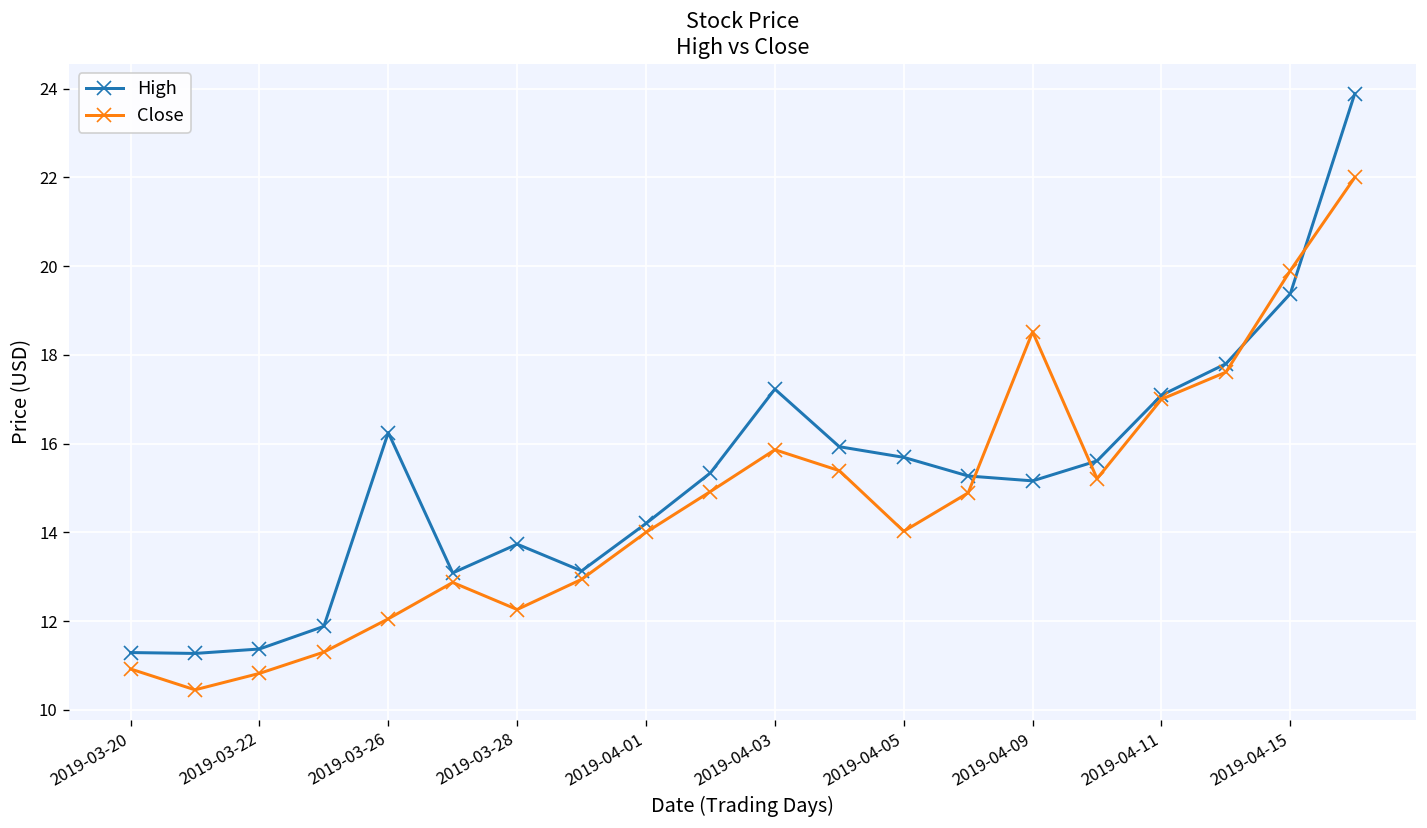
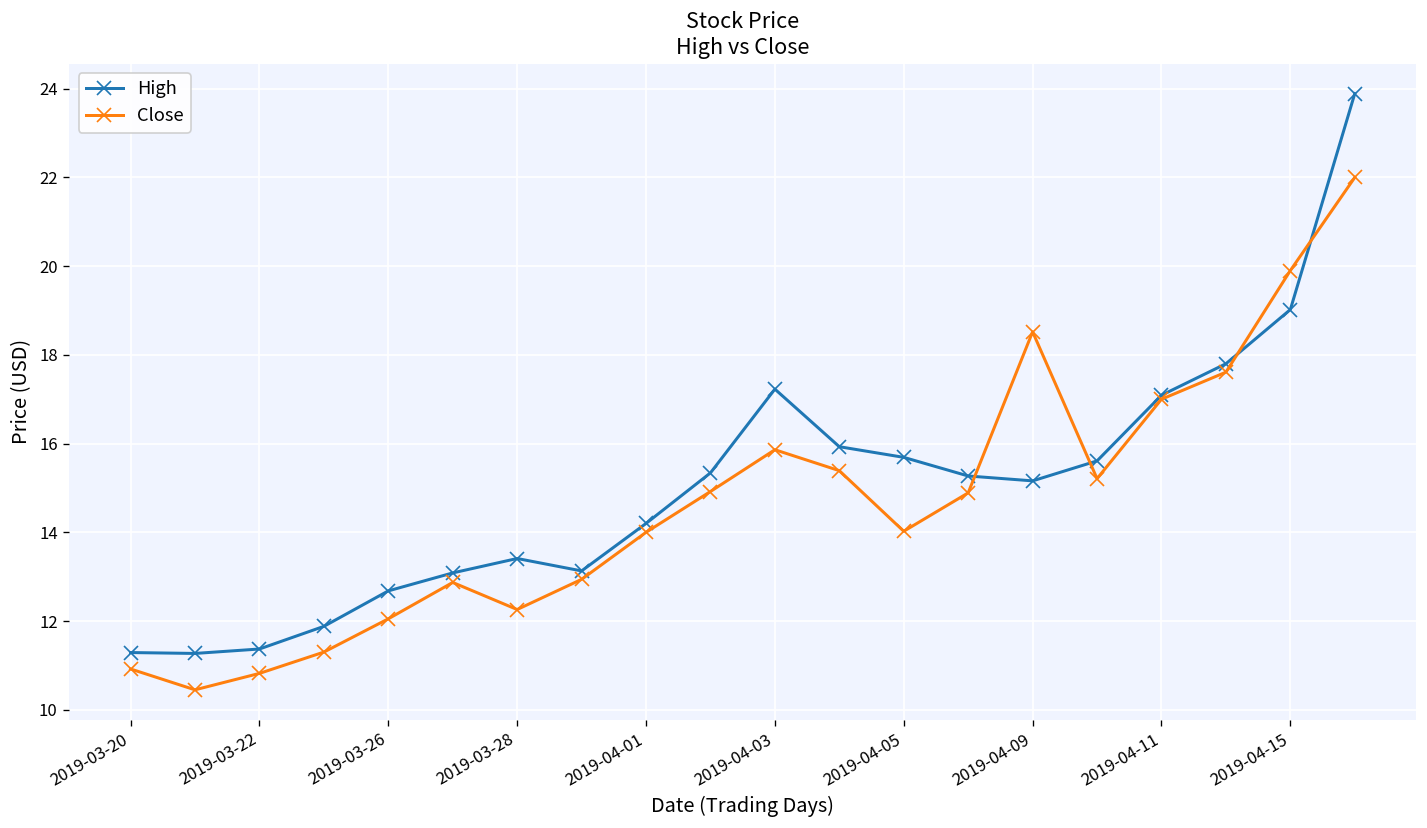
  {
    "High": {
      "2019-03-20": 11.3,
      "2019-03-22": 11.4,
-     "2019-03-26": 16.2,
-     "2019-03-28": 13.7,
+     "2019-03-26": 12.7,
+     "2019-03-28": 13.4,
      "2019-04-01": 14.2,
      "2019-04-03": 17.2,
      "2019-04-05": 15.7,
      "2019-04-09": 15.2,
      "2019-04-11": 17.1,
-     "2019-04-15": 19.4
+     "2019-04-15": 19.0
    },
    "Close": {
      "2019-03-20": 10.9,
      "2019-03-22": 10.8,
      "2019-03-26": 12.1,
      "2019-03-28": 12.3,
      "2019-04-01": 14.0,
      "2019-04-03": 15.9,
      "2019-04-05": 14.0,
      "2019-04-09": 18.5,
      "2019-04-11": 17.0,
      "2019-04-15": 19.9
    }
  }
